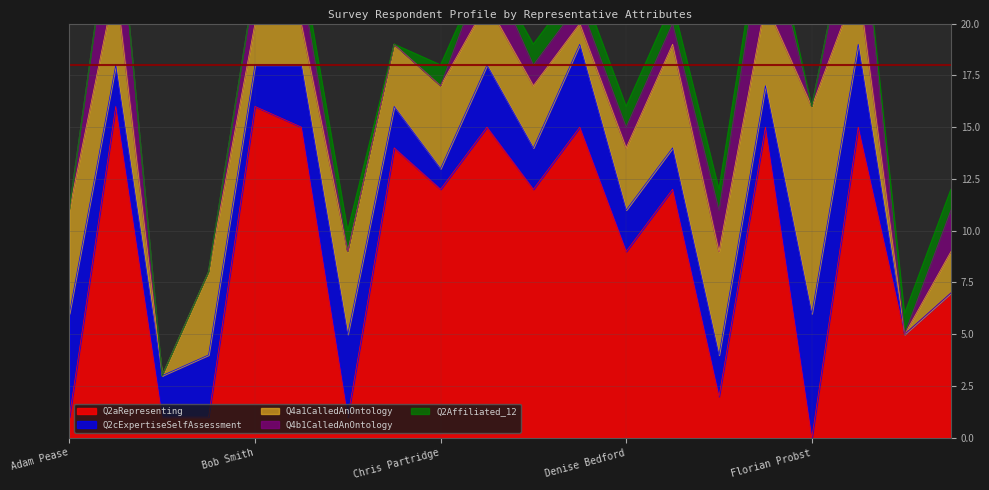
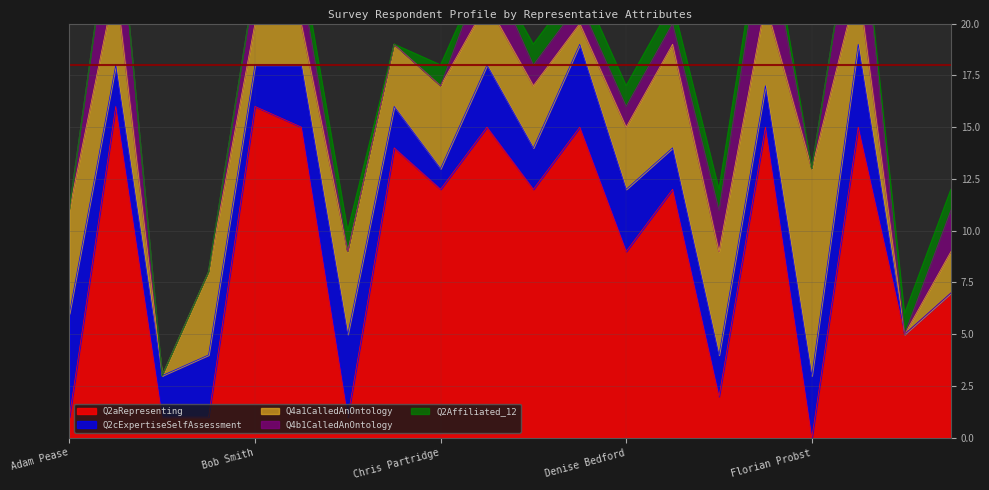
  {
    "Q2aRepresenting": {
      "Adam Pease": 1,
      "Bob Smith": 16,
      "Chris Partridge": 12,
      "Denise Bedford": 9,
      "Florian Probst": 0
    },
    "Q2cExpertiseSelfAssessment": {
      "Adam Pease": 5,
      "Bob Smith": 2,
      "Chris Partridge": 1,
-     "Denise Bedford": 2,
-     "Florian Probst": 6
+     "Denise Bedford": 3,
+     "Florian Probst": 3
    },
    "Q4a1CalledAnOntology": {
      "Bob Smith": 2,
      "Denise Bedford": 3
    },
    "Q4b1CalledAnOntology": {
      "Denise Bedford": 1
    },
    "Q2Affiliated_12": {
      "Chris Partridge": 1,
      "Denise Bedford": 1
    }
  }
